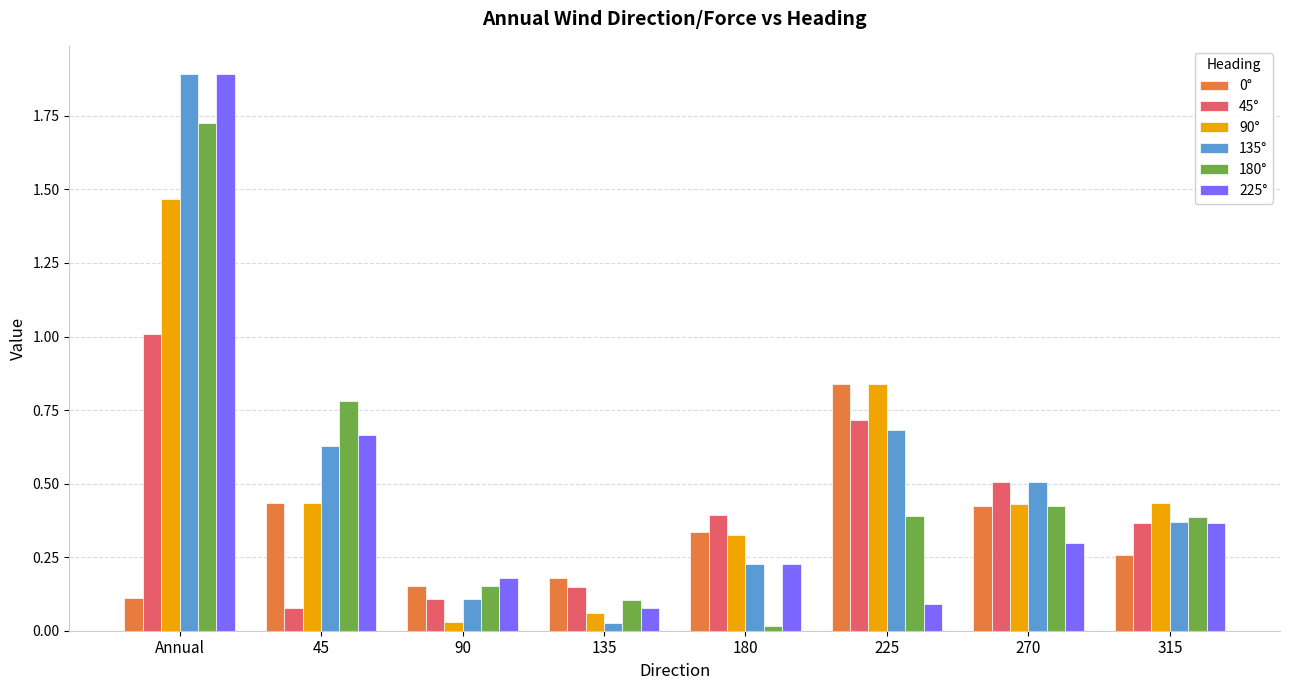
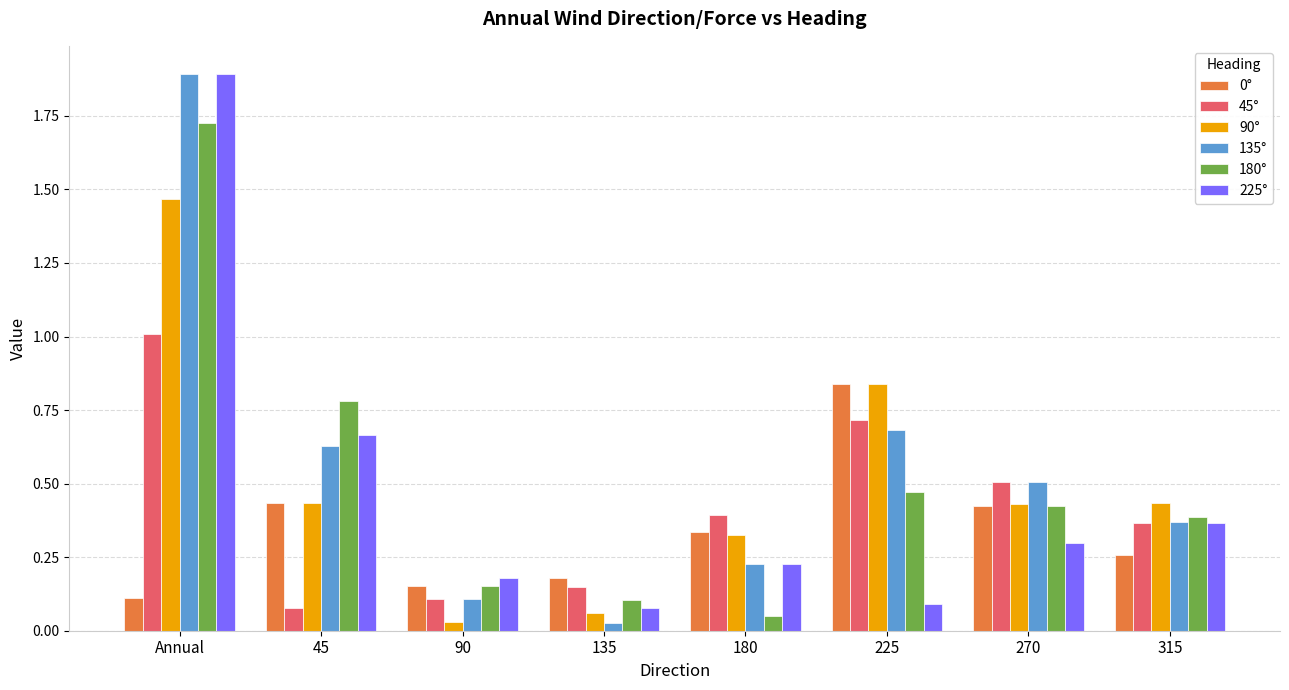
  {
    "90°": {
      "Annual": 1.47,
      "45": 0.44,
      "90": 0.03,
      "135": 0.06,
      "180": 0.32,
      "225": 0.84,
      "270": 0.43,
      "315": 0.43
    },
    "135°": {
      "Annual": 1.89,
      "45": 0.63,
      "90": 0.11,
      "135": 0.03,
      "180": 0.23,
      "225": 0.68,
      "270": 0.51,
      "315": 0.37
    },
    "180°": {
      "Annual": 1.73,
      "45": 0.78,
      "90": 0.15,
      "135": 0.10,
-     "180": 0.02,
-     "225": 0.39,
+     "180": 0.05,
+     "225": 0.47,
      "270": 0.43,
      "315": 0.39
    },
    "225°": {
      "Annual": 1.89,
      "45": 0.67,
      "90": 0.18,
      "135": 0.08,
      "180": 0.23,
      "225": 0.09,
      "270": 0.30,
      "315": 0.37
    }
  }
